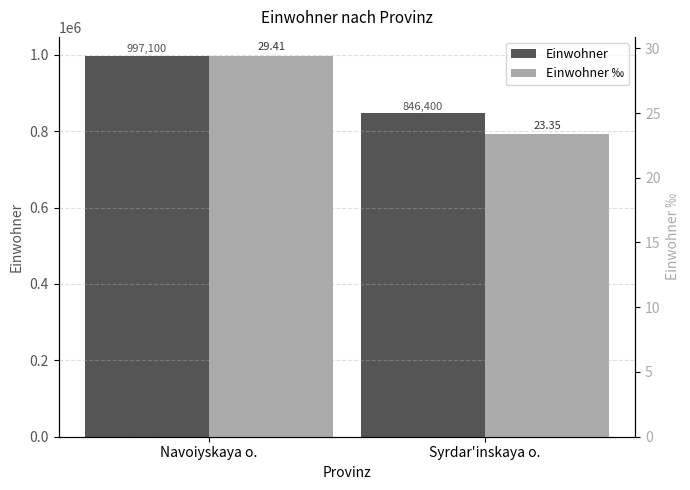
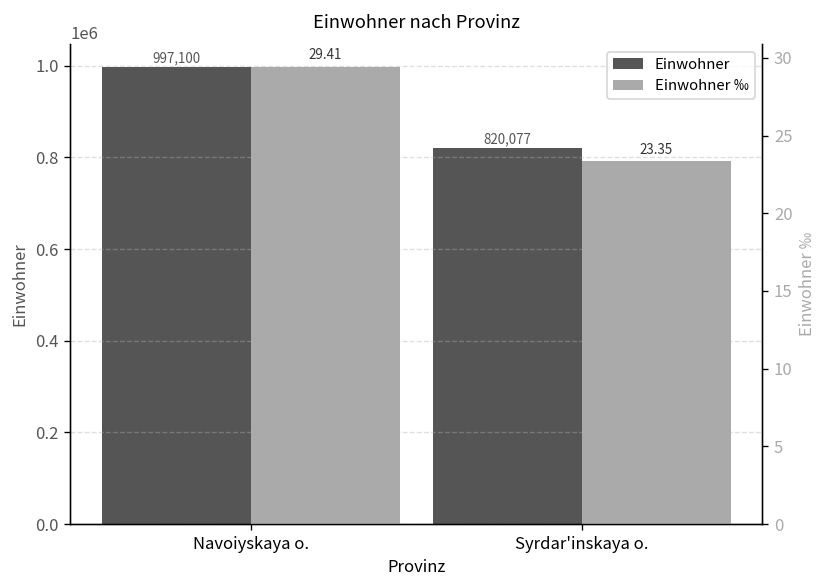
  {
    "Einwohner": {
      "Navoiyskaya o.": "997,100",
-     "Syrdar'inskaya o.": "846,400"
+     "Syrdar'inskaya o.": "820,077"
    },
    "Einwohner ‰": {
      "Navoiyskaya o.": "29.41",
      "Syrdar'inskaya o.": "23.35"
    }
  }
